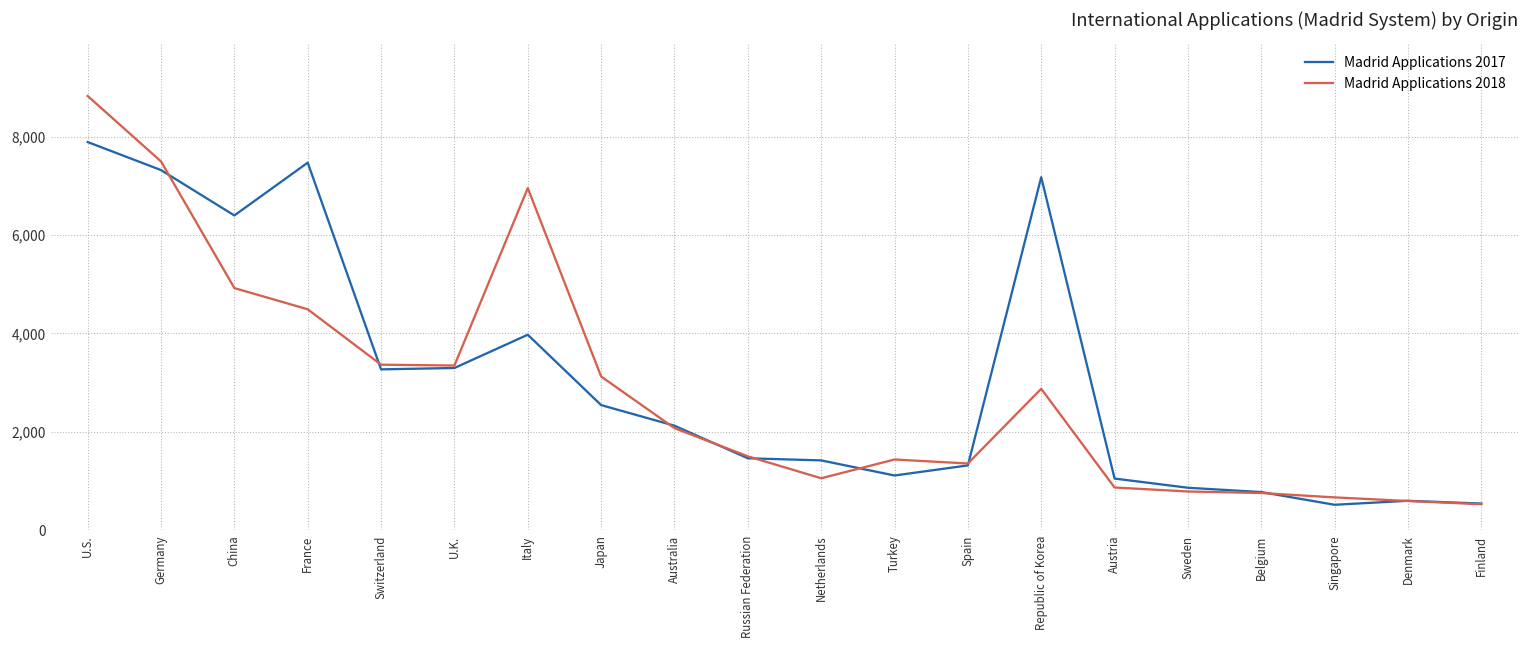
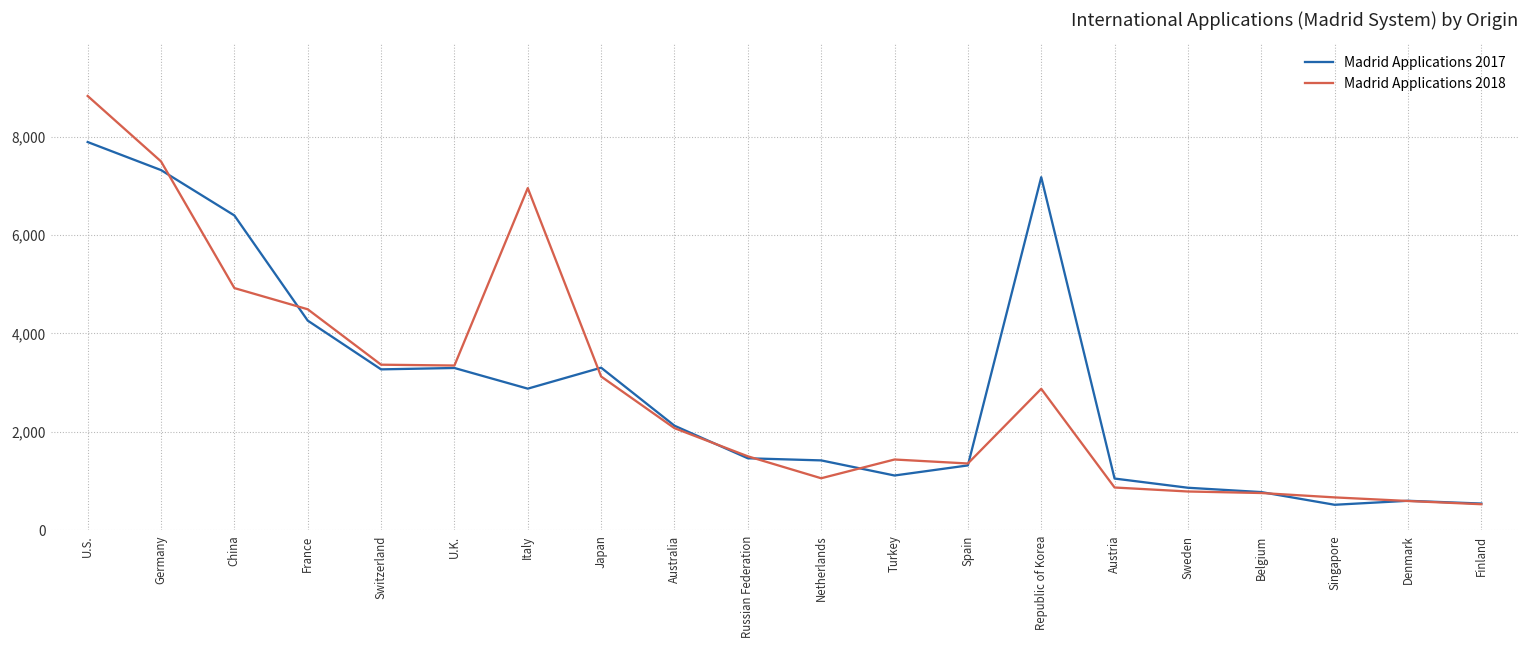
  {
    "Madrid Applications 2017": {
      "U.S.": "7,900",
      "Germany": "7,300",
      "China": "6,400",
-     "France": "7,500",
+     "France": "4,300",
      "Switzerland": "3,300",
-     "Italy": "4,000",
-     "Japan": "2,500",
+     "Italy": "2,900",
+     "Japan": "3,300",
      "Netherlands": "1,400",
      "Turkey": "1,100",
      "Republic of Korea": "7,200",
      "Austria": "1,100",
      "Sweden": "900",
      "Singapore": "500"
    },
    "Madrid Applications 2018": {
      "U.S.": "8,800",
      "Germany": "7,500",
      "China": "4,900",
      "France": "4,500",
      "Switzerland": "3,400",
      "Italy": "7,000",
      "Japan": "3,100",
      "Netherlands": "1,100",
      "Turkey": "1,400",
      "Republic of Korea": "2,900",
      "Austria": "900",
      "Sweden": "800",
      "Singapore": "700"
    }
  }
